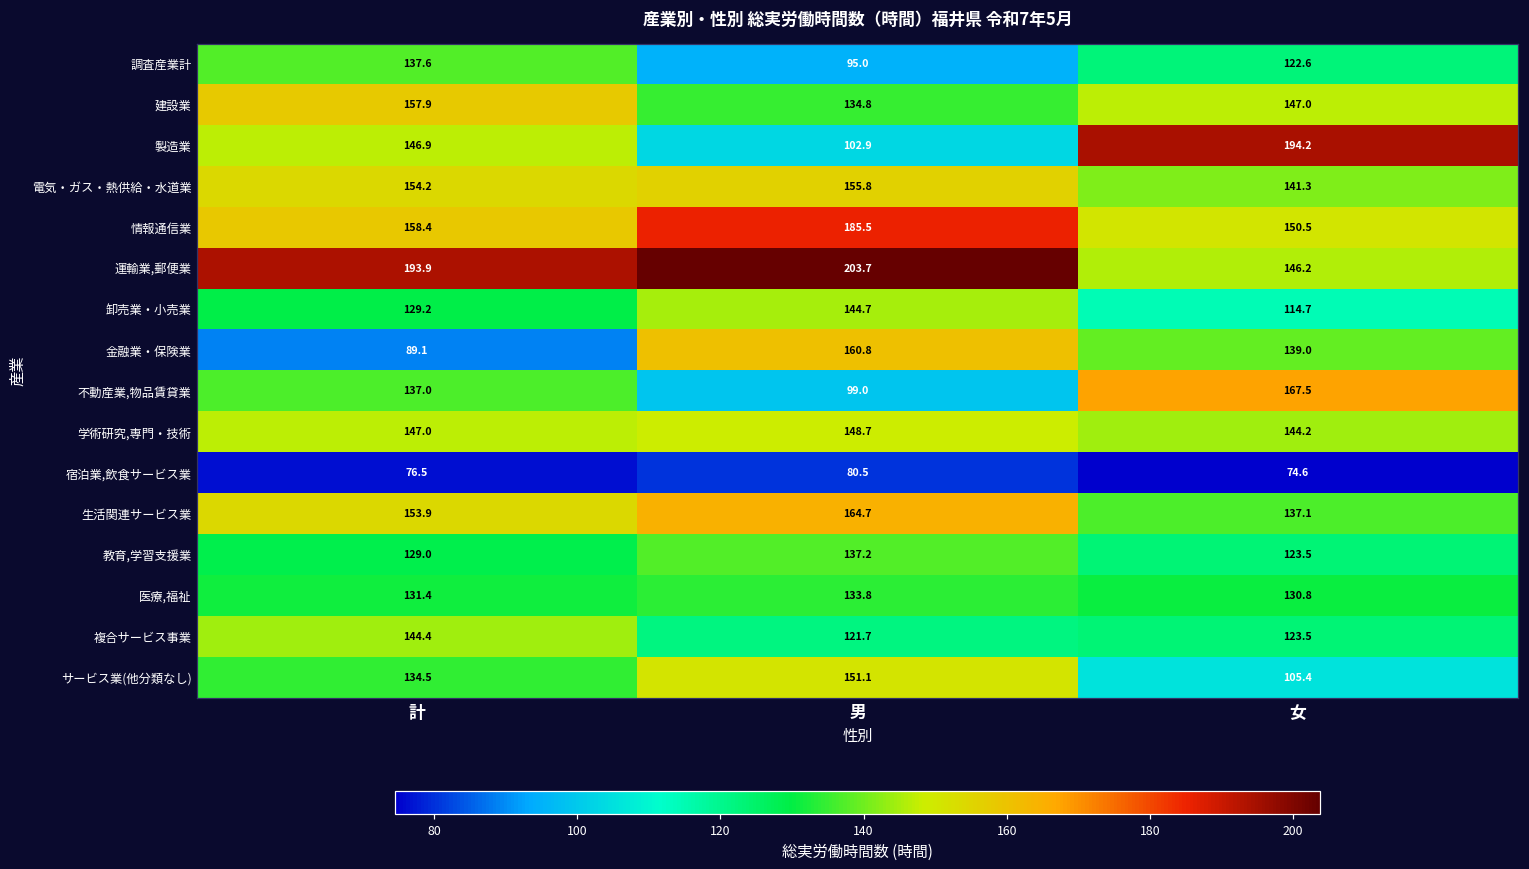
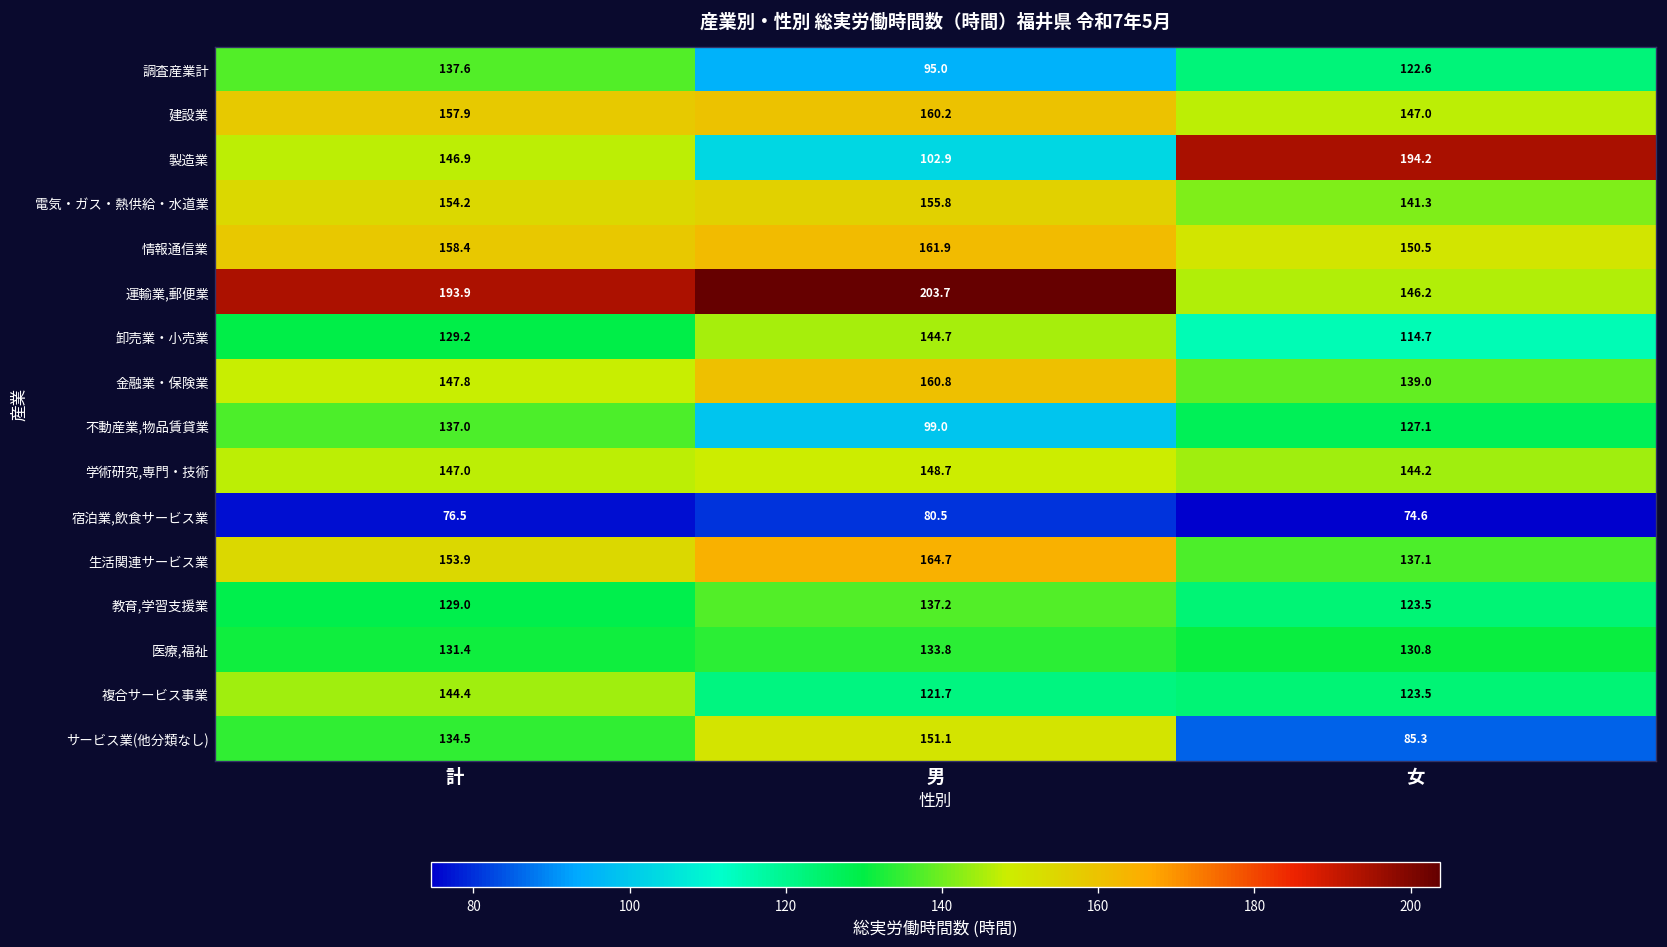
  {
    "調査産業計": {
      "計": 137.6,
      "男": 95.0,
      "女": 122.6
    },
    "建設業": {
      "計": 157.9,
-     "男": 134.8,
+     "男": 160.2,
      "女": 147.0
    },
    "製造業": {
      "計": 146.9,
      "男": 102.9,
      "女": 194.2
    },
    "電気・ガス・熱供給・水道業": {
      "計": 154.2,
      "男": 155.8,
      "女": 141.3
    },
    "情報通信業": {
      "計": 158.4,
-     "男": 185.5,
+     "男": 161.9,
      "女": 150.5
    },
    "運輸業,郵便業": {
      "計": 193.9,
      "男": 203.7,
      "女": 146.2
    },
    "卸売業・小売業": {
      "計": 129.2,
      "男": 144.7,
      "女": 114.7
    },
    "金融業・保険業": {
-     "計": 89.1,
+     "計": 147.8,
      "男": 160.8,
      "女": 139.0
    },
    "不動産業,物品賃貸業": {
      "計": 137.0,
      "男": 99.0,
-     "女": 167.5
+     "女": 127.1
    },
    "学術研究,専門・技術": {
      "計": 147.0,
      "男": 148.7,
      "女": 144.2
    },
    "宿泊業,飲食サービス業": {
      "計": 76.5,
      "男": 80.5,
      "女": 74.6
    },
    "生活関連サービス業": {
      "計": 153.9,
      "男": 164.7,
      "女": 137.1
    },
    "教育,学習支援業": {
      "計": 129.0,
      "男": 137.2,
      "女": 123.5
    },
    "医療,福祉": {
      "計": 131.4,
      "男": 133.8,
      "女": 130.8
    },
    "複合サービス事業": {
      "計": 144.4,
      "男": 121.7,
      "女": 123.5
    },
    "サービス業(他分類なし)": {
      "計": 134.5,
      "男": 151.1,
-     "女": 105.4
+     "女": 85.3
    }
  }
